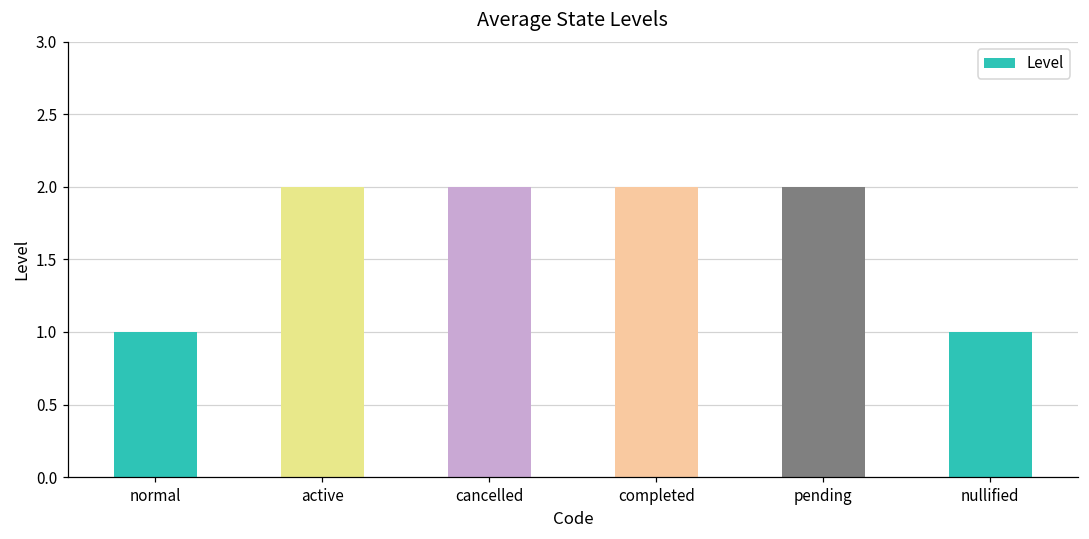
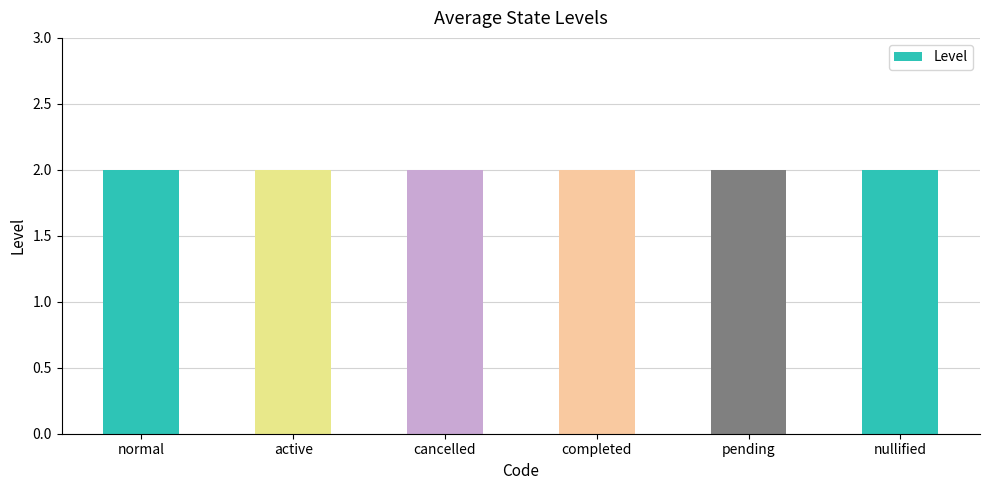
  {
-   "normal": 1,
+   "normal": 2,
    "active": 2,
    "cancelled": 2,
    "completed": 2,
    "pending": 2,
-   "nullified": 1
+   "nullified": 2
  }
